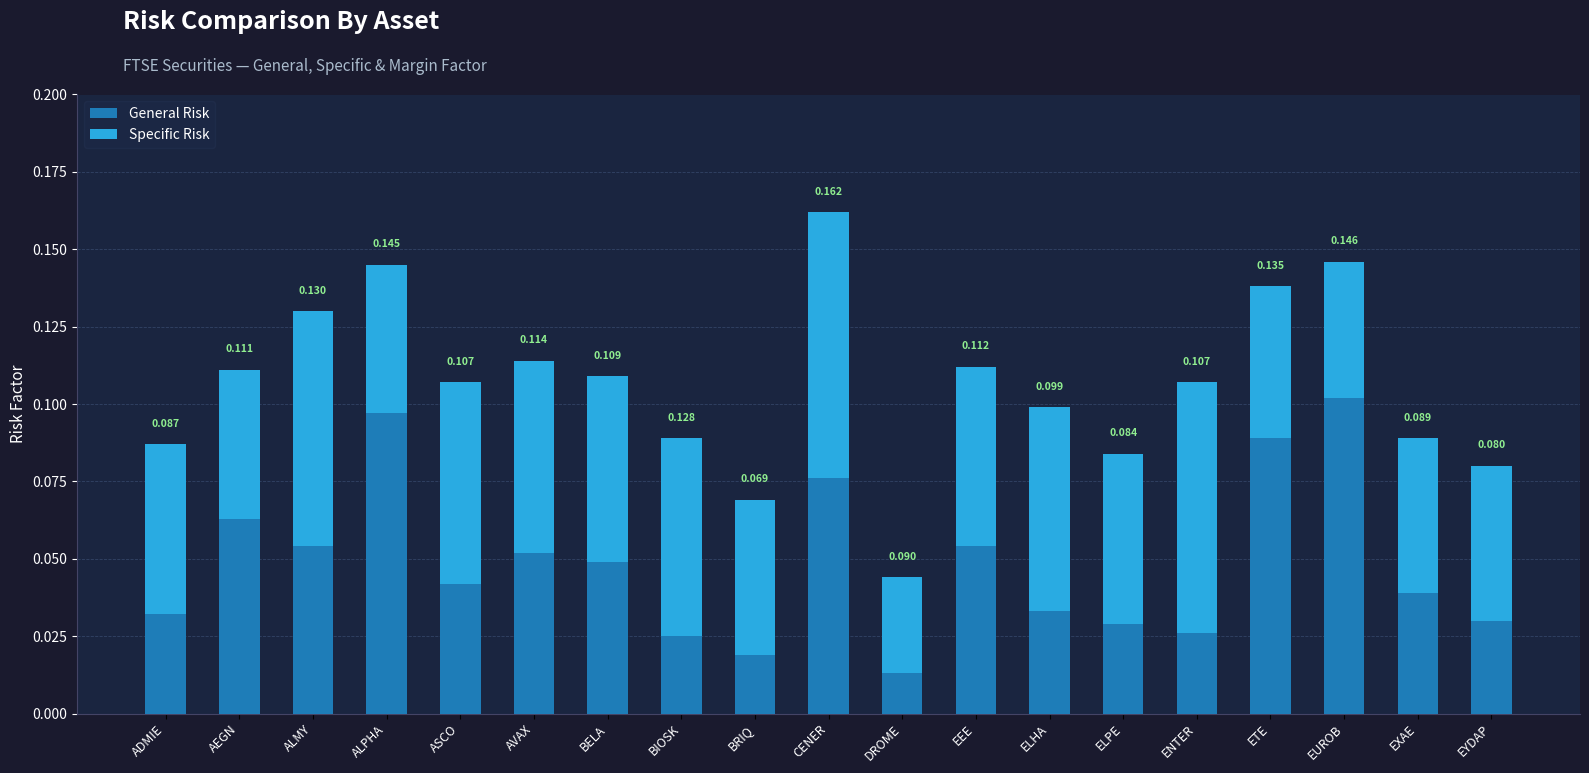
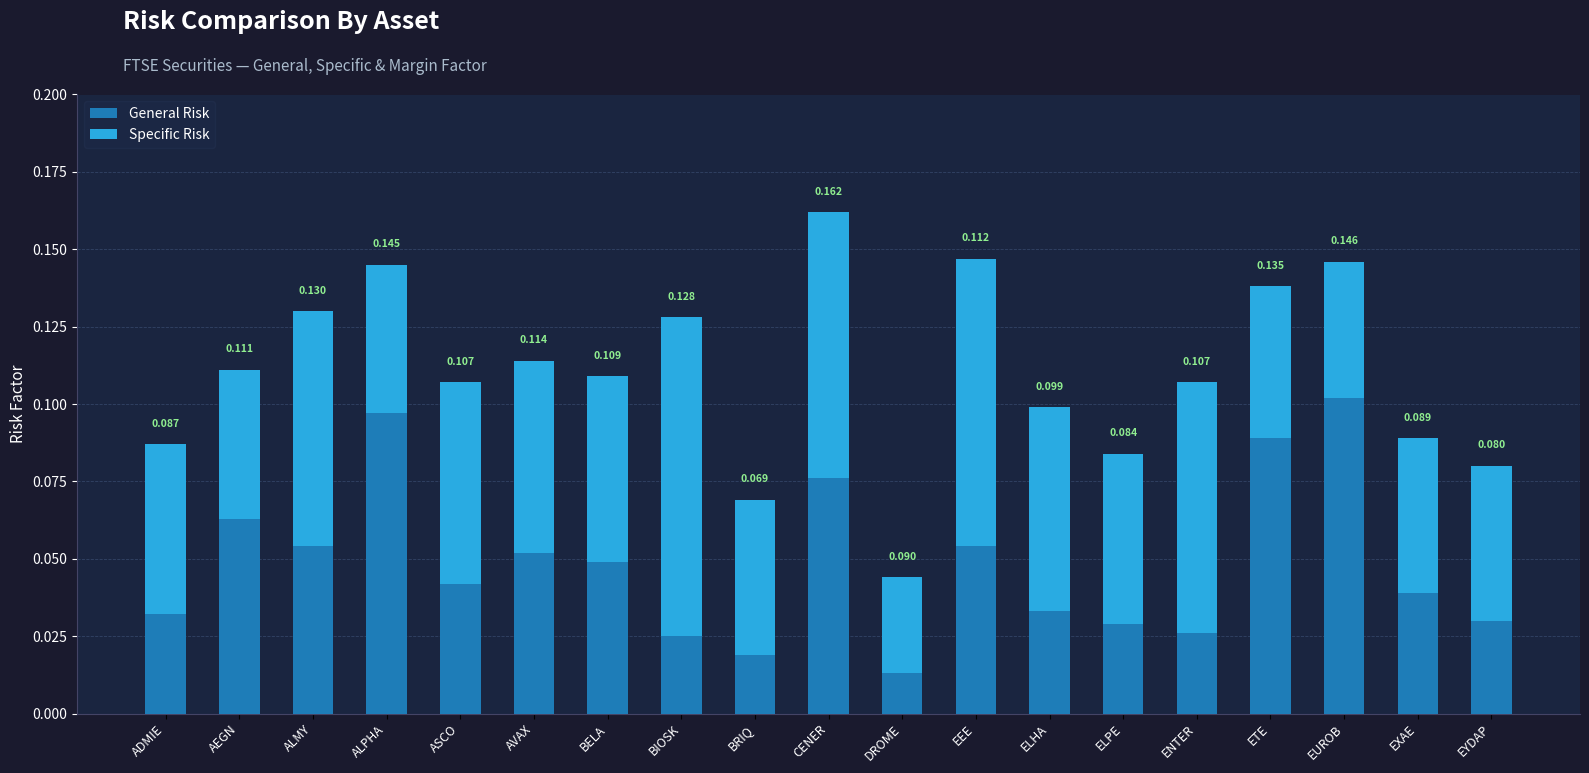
  {
    "General Risk": {
      "ADMIE": 0.032,
      "AEGN": 0.063,
      "ALMY": 0.054,
      "ALPHA": 0.097,
      "ASCO": 0.042,
      "AVAX": 0.052,
      "BELA": 0.049,
      "BIOSK": 0.025,
      "BRIQ": 0.019,
      "CENER": 0.076,
      "DROME": 0.013,
      "EEE": 0.054,
      "ELHA": 0.033,
      "ELPE": 0.029,
      "ENTER": 0.026,
      "ETE": 0.089,
      "EUROB": 0.102,
      "EXAE": 0.039,
      "EYDAP": 0.030
    },
    "Specific Risk": {
-     "BIOSK": 0.064,
-     "EEE": 0.058
+     "BIOSK": 0.103,
+     "EEE": 0.093
    }
  }
